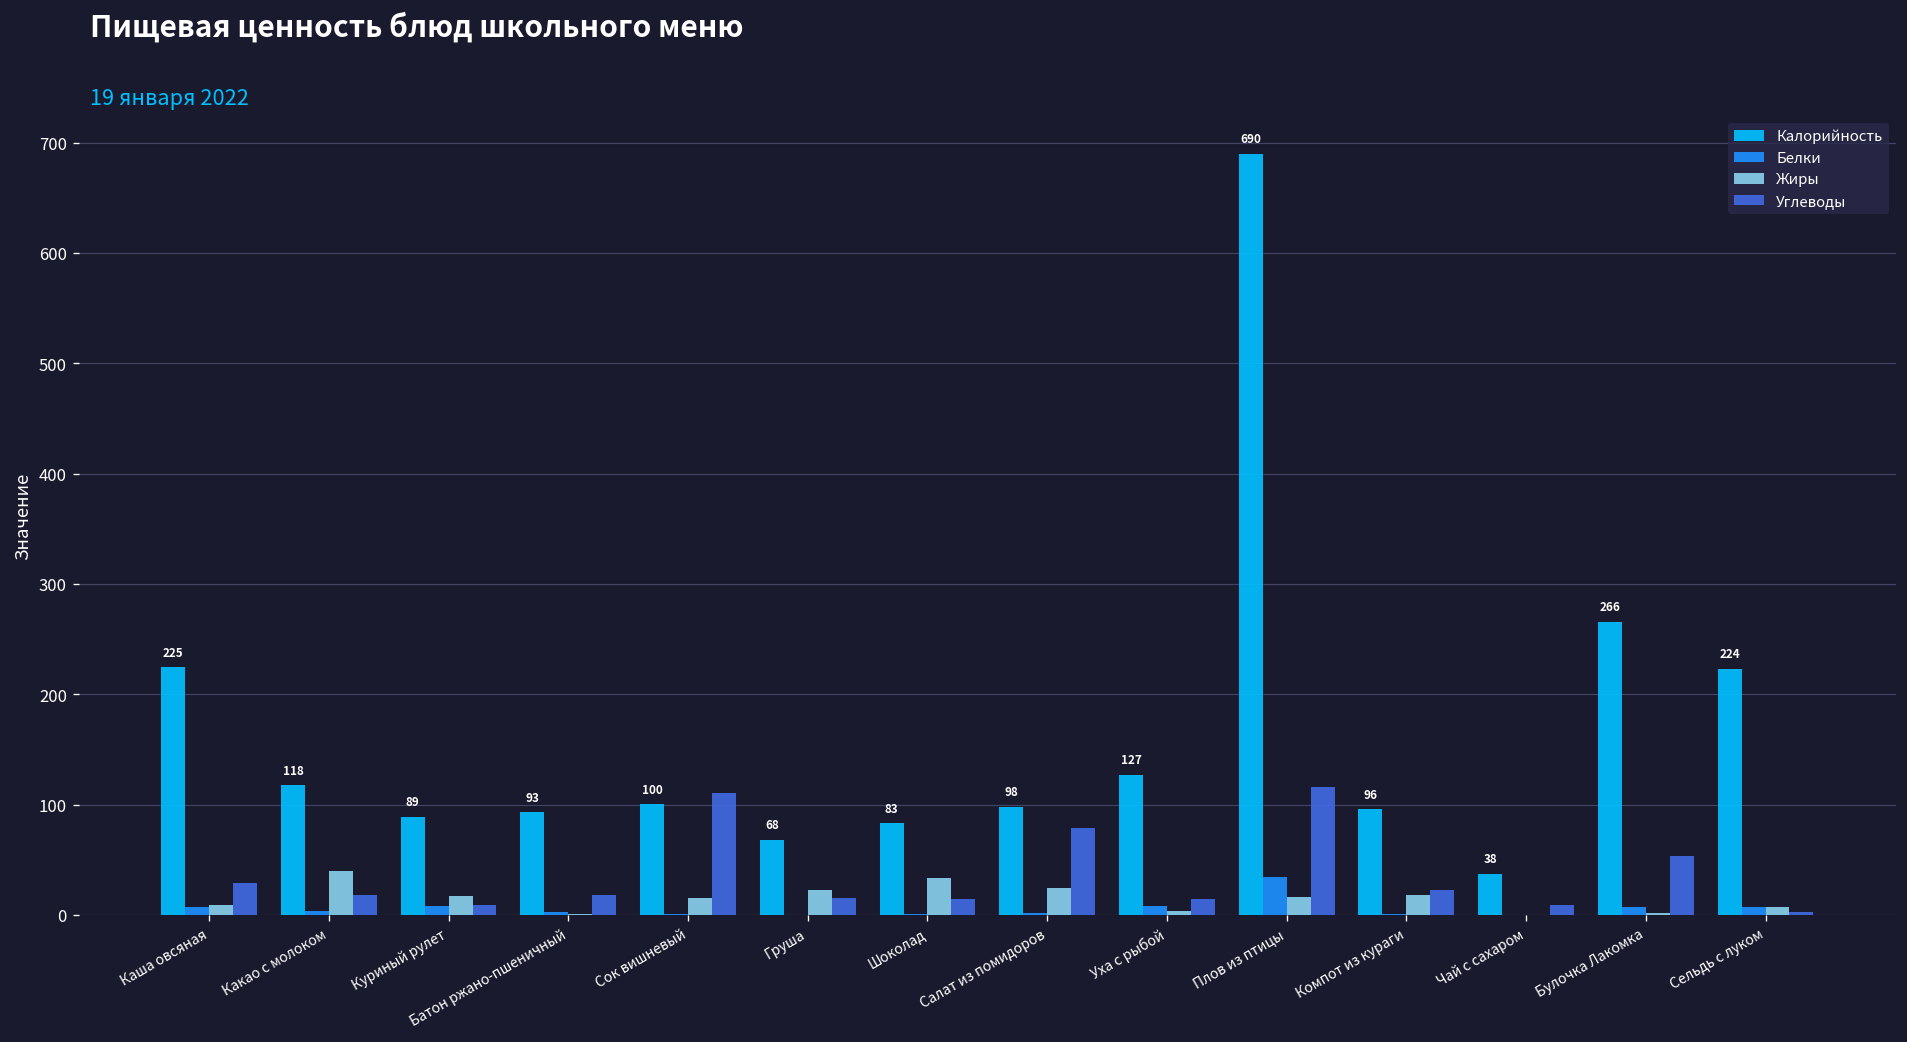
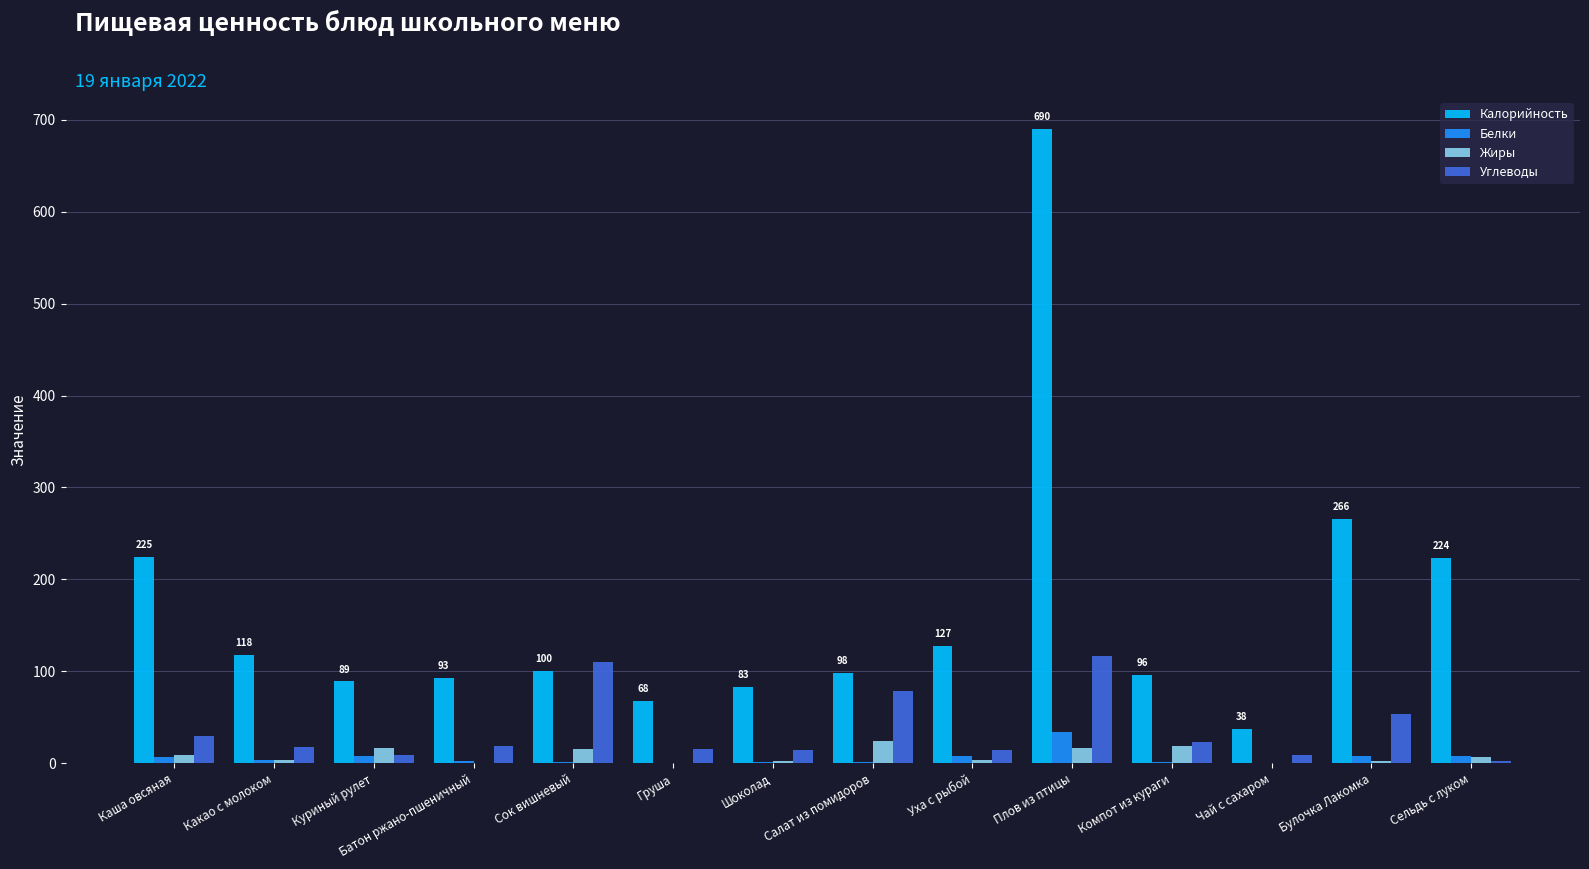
  {
    "Жиры": {
      "Каша овсяная": 10,
-     "Какао с молоком": 40,
+     "Какао с молоком": 0,
      "Куриный рулет": 20,
      "Сок вишневый": 20,
-     "Груша": 20,
-     "Шоколад": 30,
+     "Груша": 0,
+     "Шоколад": 0,
      "Салат из помидоров": 20,
      "Уха с рыбой": 0,
      "Плов из птицы": 20,
      "Компот из кураги": 20,
      "Чай с сахаром": 0,
      "Сельдь с луком": 10
    },
    "Углеводы": {
      "Каша овсяная": 30,
      "Какао с молоком": 20,
      "Куриный рулет": 10,
      "Батон ржано-пшеничный": 20,
      "Сок вишневый": 110,
      "Груша": 20,
      "Шоколад": 10,
      "Салат из помидоров": 80,
      "Уха с рыбой": 10,
      "Плов из птицы": 120,
      "Компот из кураги": 20,
      "Чай с сахаром": 10,
      "Булочка Лакомка": 50
    }
  }
